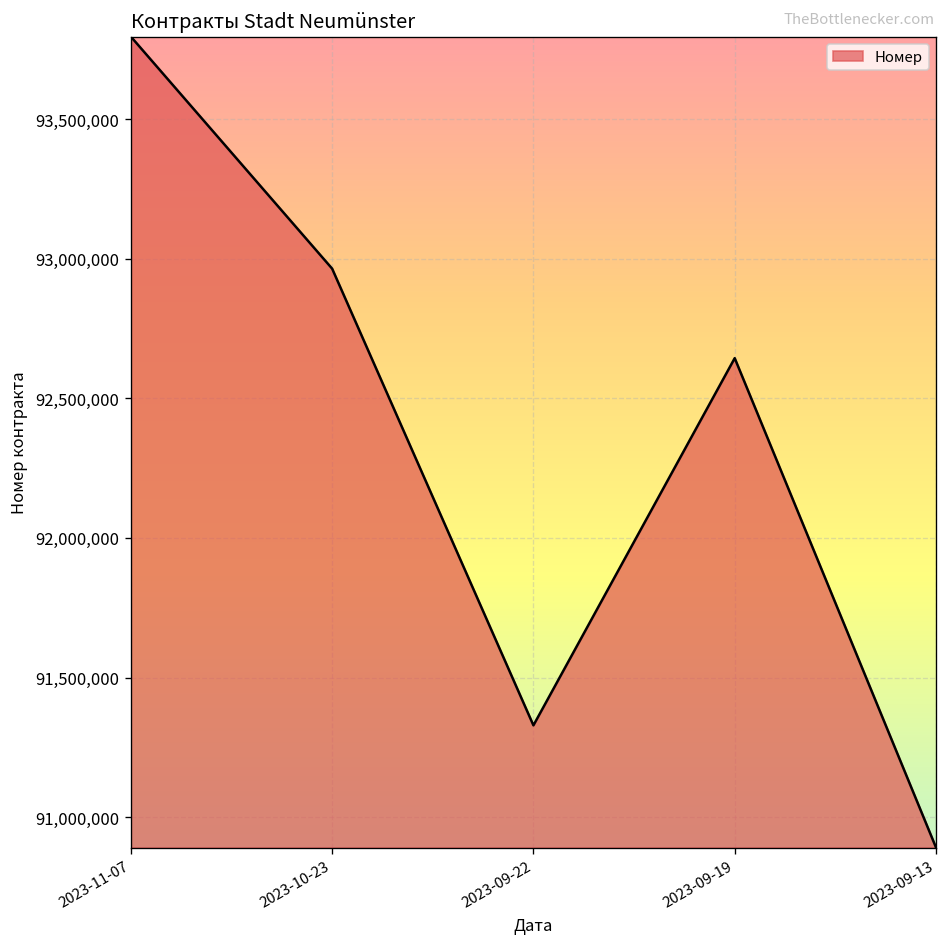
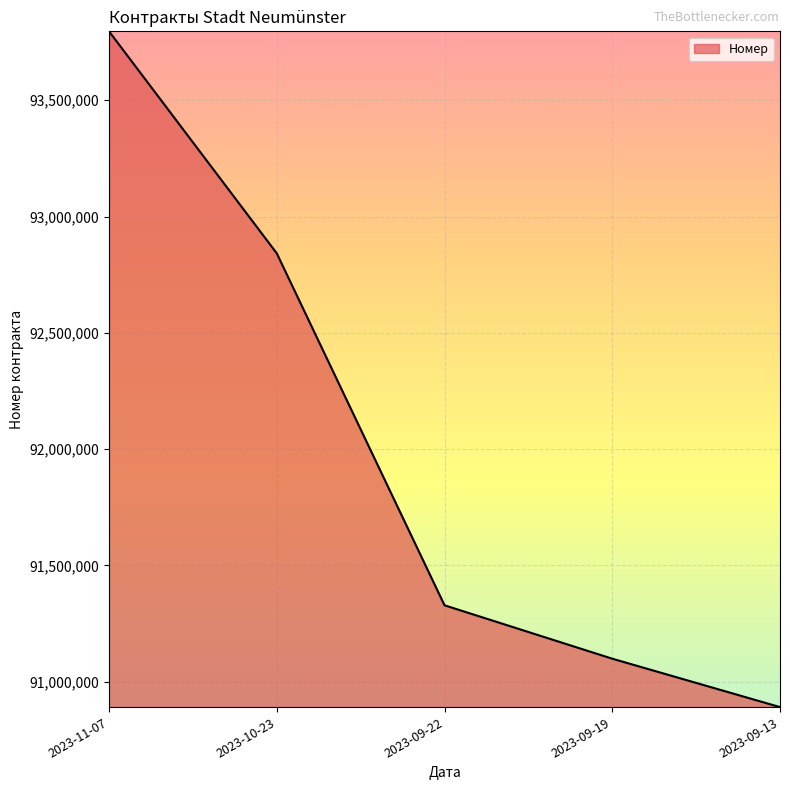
  {
    "2023-11-07": "93,800,000",
-   "2023-10-23": "92,960,000",
+   "2023-10-23": "92,840,000",
    "2023-09-22": "91,330,000",
-   "2023-09-19": "92,640,000",
+   "2023-09-19": "91,100,000",
    "2023-09-13": "90,890,000"
  }
